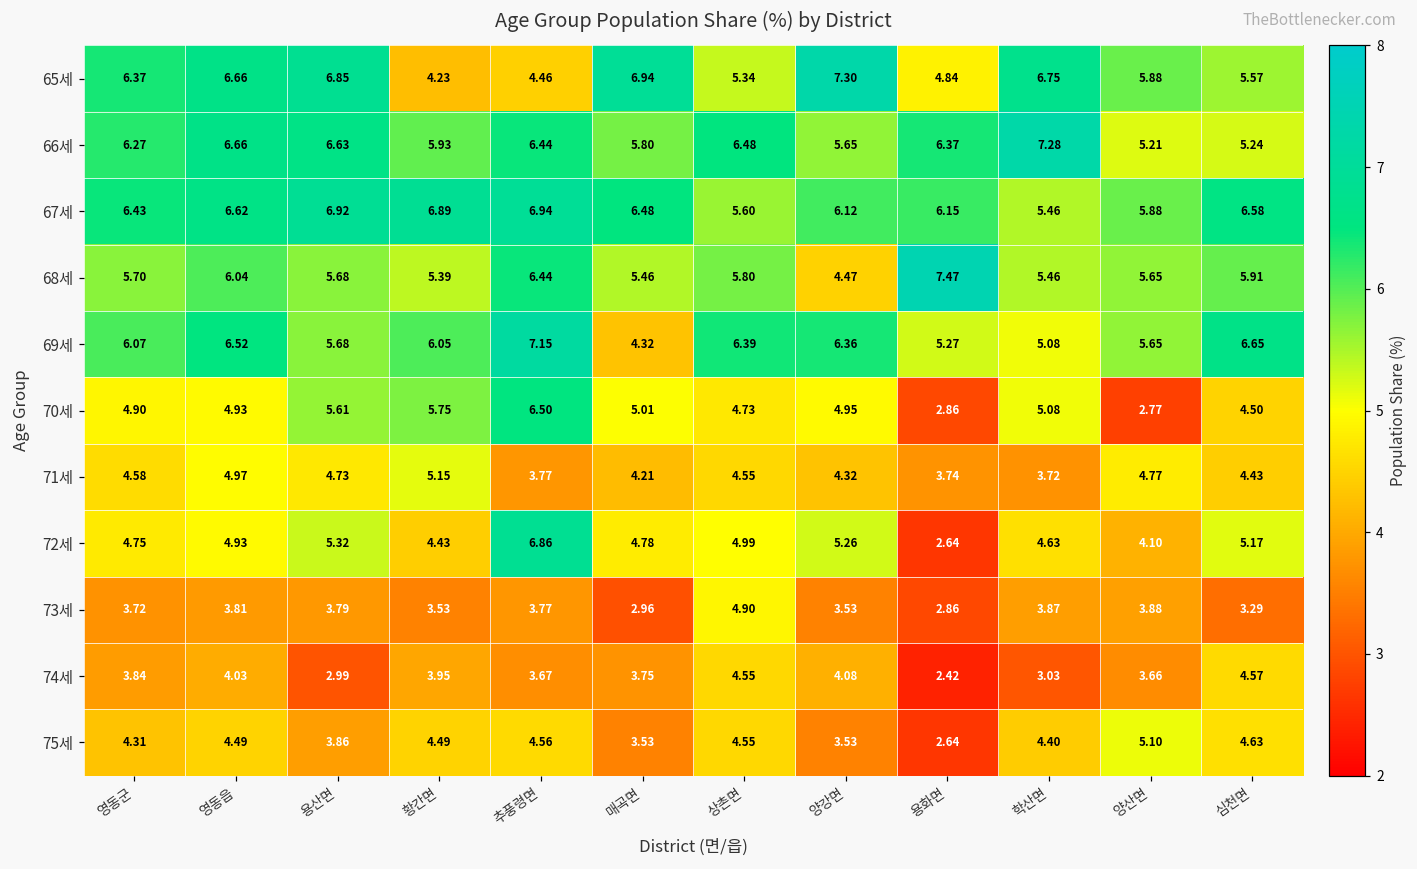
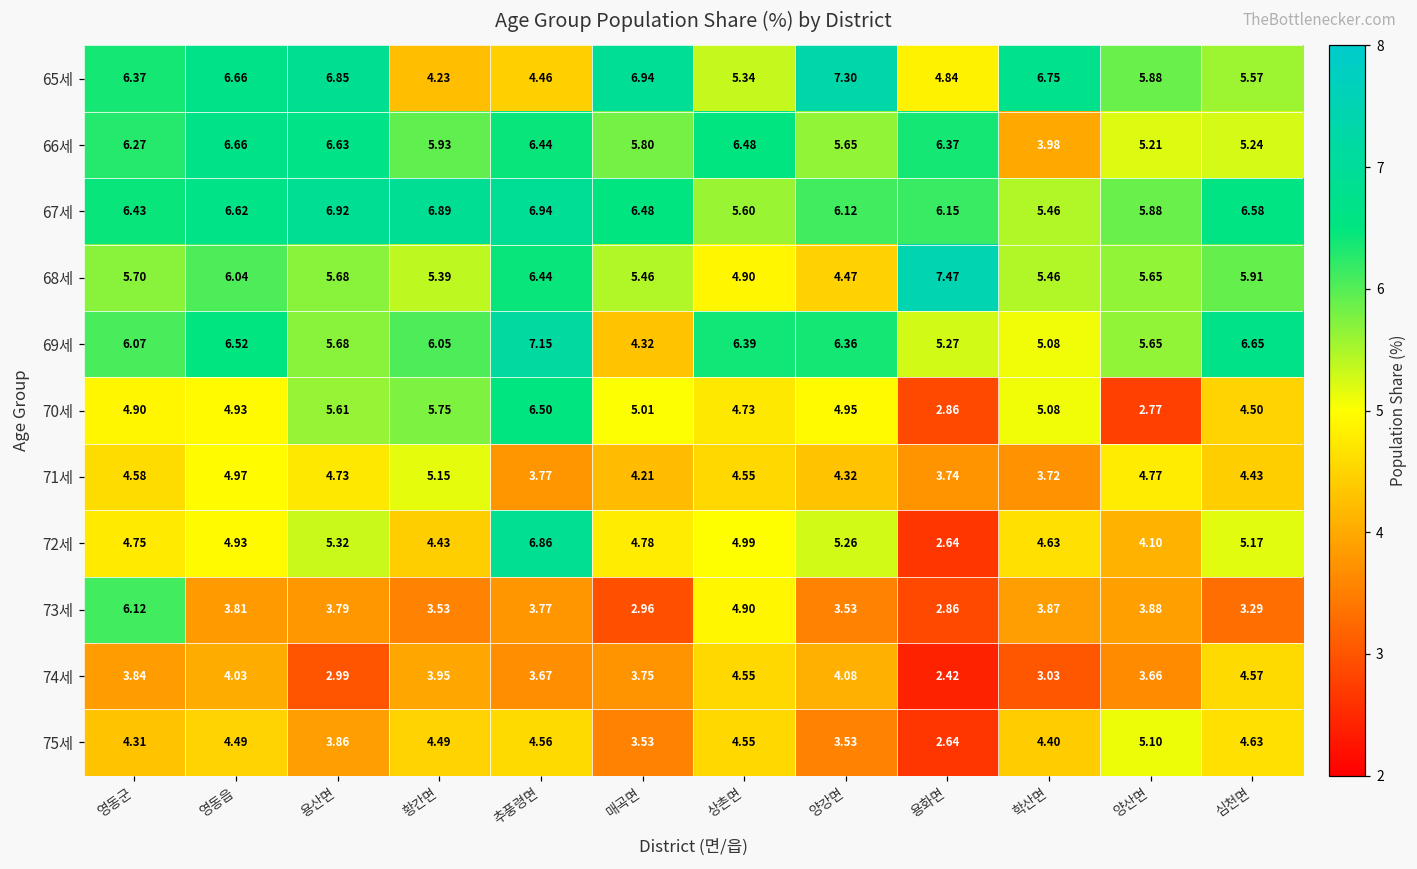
  {
    "65세": {
      "영동군": 6.37,
      "영동읍": 6.66,
      "용산면": 6.85,
      "황간면": 4.23,
      "추풍령면": 4.46,
      "매곡면": 6.94,
      "상촌면": 5.34,
      "양강면": 7.30,
      "용화면": 4.84,
      "학산면": 6.75,
      "양산면": 5.88,
      "심천면": 5.57
    },
    "66세": {
      "영동군": 6.27,
      "영동읍": 6.66,
      "용산면": 6.63,
      "황간면": 5.93,
      "추풍령면": 6.44,
      "매곡면": 5.80,
      "상촌면": 6.48,
      "양강면": 5.65,
      "용화면": 6.37,
-     "학산면": 7.28,
+     "학산면": 3.98,
      "양산면": 5.21,
      "심천면": 5.24
    },
    "67세": {
      "영동군": 6.43,
      "영동읍": 6.62,
      "용산면": 6.92,
      "황간면": 6.89,
      "추풍령면": 6.94,
      "매곡면": 6.48,
      "상촌면": 5.60,
      "양강면": 6.12,
      "용화면": 6.15,
      "학산면": 5.46,
      "양산면": 5.88,
      "심천면": 6.58
    },
    "68세": {
      "영동군": 5.70,
      "영동읍": 6.04,
      "용산면": 5.68,
      "황간면": 5.39,
      "추풍령면": 6.44,
      "매곡면": 5.46,
-     "상촌면": 5.80,
+     "상촌면": 4.90,
      "양강면": 4.47,
      "용화면": 7.47,
      "학산면": 5.46,
      "양산면": 5.65,
      "심천면": 5.91
    },
    "69세": {
      "영동군": 6.07,
      "영동읍": 6.52,
      "용산면": 5.68,
      "황간면": 6.05,
      "추풍령면": 7.15,
      "매곡면": 4.32,
      "상촌면": 6.39,
      "양강면": 6.36,
      "용화면": 5.27,
      "학산면": 5.08,
      "양산면": 5.65,
      "심천면": 6.65
    },
    "70세": {
      "영동군": 4.90,
      "영동읍": 4.93,
      "용산면": 5.61,
      "황간면": 5.75,
      "추풍령면": 6.50,
      "매곡면": 5.01,
      "상촌면": 4.73,
      "양강면": 4.95,
      "용화면": 2.86,
      "학산면": 5.08,
      "양산면": 2.77,
      "심천면": 4.50
    },
    "71세": {
      "영동군": 4.58,
      "영동읍": 4.97,
      "용산면": 4.73,
      "황간면": 5.15,
      "추풍령면": 3.77,
      "매곡면": 4.21,
      "상촌면": 4.55,
      "양강면": 4.32,
      "용화면": 3.74,
      "학산면": 3.72,
      "양산면": 4.77,
      "심천면": 4.43
    },
    "72세": {
      "영동군": 4.75,
      "영동읍": 4.93,
      "용산면": 5.32,
      "황간면": 4.43,
      "추풍령면": 6.86,
      "매곡면": 4.78,
      "상촌면": 4.99,
      "양강면": 5.26,
      "용화면": 2.64,
      "학산면": 4.63,
      "양산면": 4.10,
      "심천면": 5.17
    },
    "73세": {
-     "영동군": 3.72,
+     "영동군": 6.12,
      "영동읍": 3.81,
      "용산면": 3.79,
      "황간면": 3.53,
      "추풍령면": 3.77,
      "매곡면": 2.96,
      "상촌면": 4.90,
      "양강면": 3.53,
      "용화면": 2.86,
      "학산면": 3.87,
      "양산면": 3.88,
      "심천면": 3.29
    },
    "74세": {
      "영동군": 3.84,
      "영동읍": 4.03,
      "용산면": 2.99,
      "황간면": 3.95,
      "추풍령면": 3.67,
      "매곡면": 3.75,
      "상촌면": 4.55,
      "양강면": 4.08,
      "용화면": 2.42,
      "학산면": 3.03,
      "양산면": 3.66,
      "심천면": 4.57
    },
    "75세": {
      "영동군": 4.31,
      "영동읍": 4.49,
      "용산면": 3.86,
      "황간면": 4.49,
      "추풍령면": 4.56,
      "매곡면": 3.53,
      "상촌면": 4.55,
      "양강면": 3.53,
      "용화면": 2.64,
      "학산면": 4.40,
      "양산면": 5.10,
      "심천면": 4.63
    }
  }
